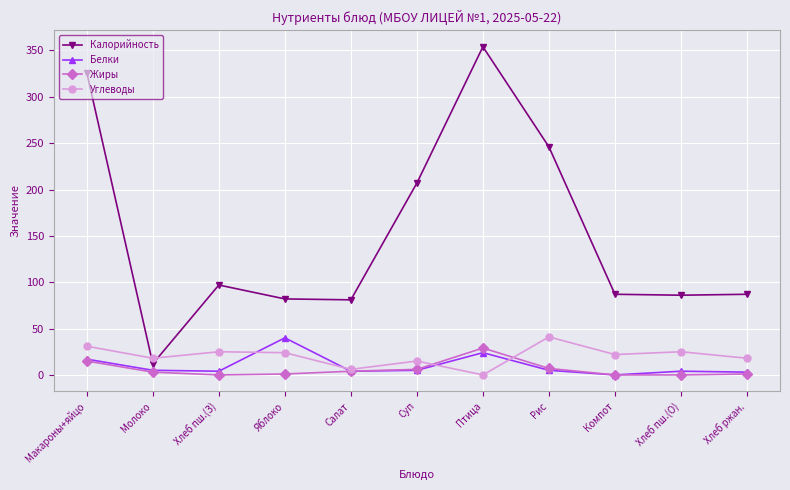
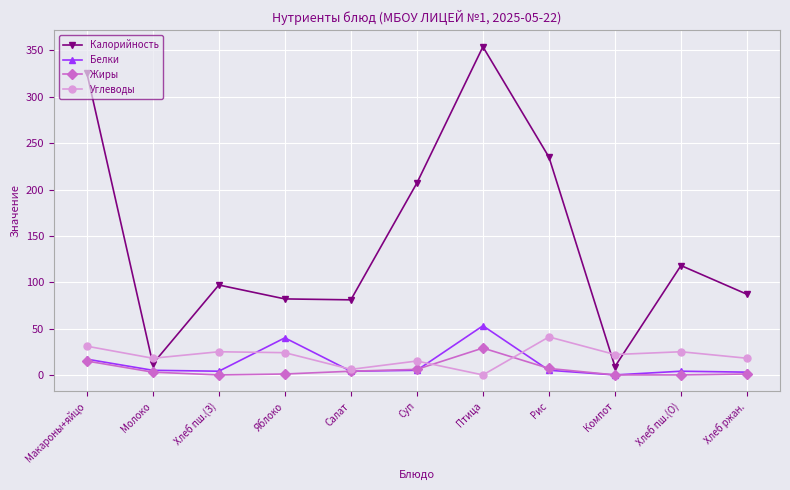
  {
    "Калорийность": {
      "Молоко": 10,
      "Хлеб пш.(З)": 100,
      "Яблоко": 80,
      "Салат": 80,
      "Суп": 210,
      "Птица": 350,
-     "Рис": 250,
-     "Компот": 90,
-     "Хлеб пш.(О)": 90,
+     "Рис": 240,
+     "Компот": 10,
+     "Хлеб пш.(О)": 120,
      "Хлеб ржан.": 90
    },
    "Белки": {
      "Хлеб пш.(З)": 0,
      "Яблоко": 40,
-     "Птица": 20,
+     "Птица": 50,
      "Хлеб пш.(О)": 0
    }
  }
